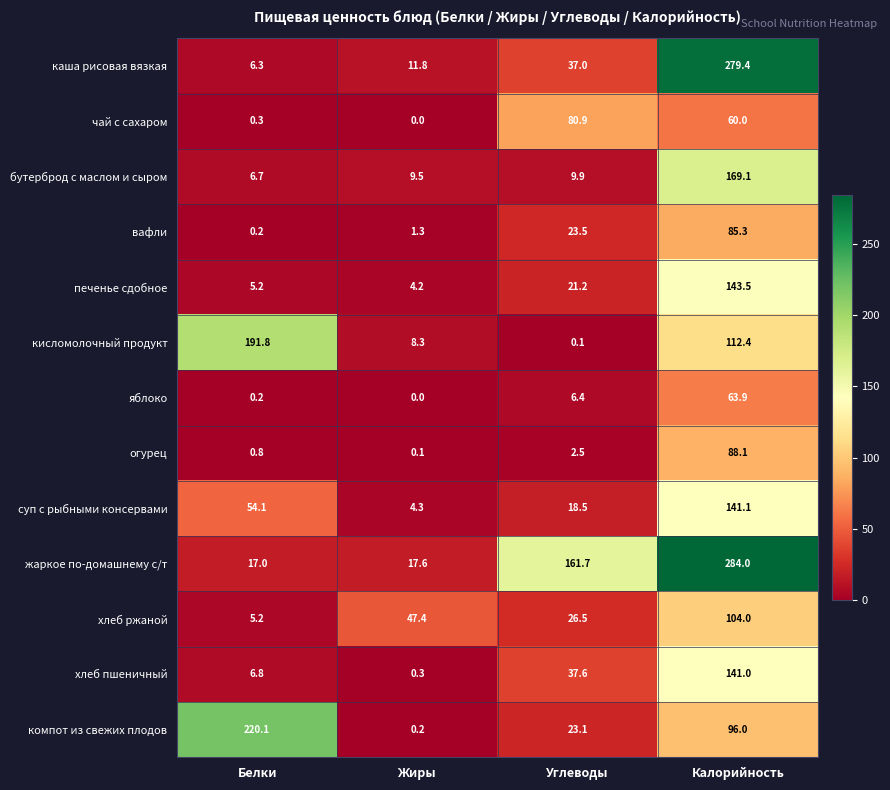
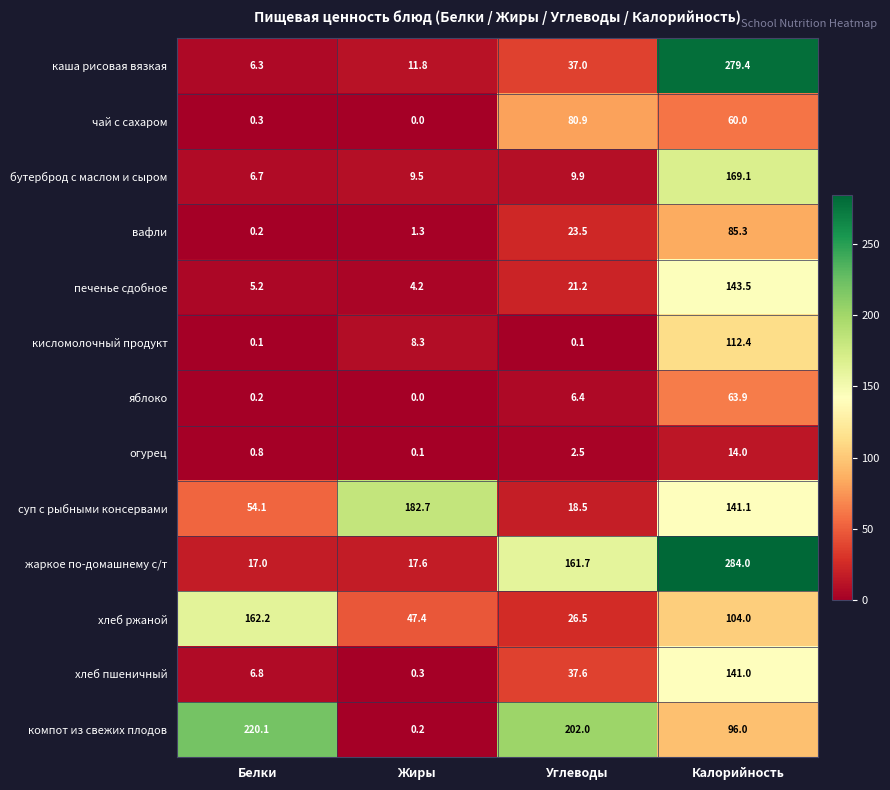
  {
    "каша рисовая вязкая": {
      "Белки": 6.3,
      "Жиры": 11.8,
      "Углеводы": 37.0,
      "Калорийность": 279.4
    },
    "чай с сахаром": {
      "Белки": 0.3,
      "Жиры": 0.0,
      "Углеводы": 80.9,
      "Калорийность": 60.0
    },
    "бутерброд с маслом и сыром": {
      "Белки": 6.7,
      "Жиры": 9.5,
      "Углеводы": 9.9,
      "Калорийность": 169.1
    },
    "вафли": {
      "Белки": 0.2,
      "Жиры": 1.3,
      "Углеводы": 23.5,
      "Калорийность": 85.3
    },
    "печенье сдобное": {
      "Белки": 5.2,
      "Жиры": 4.2,
      "Углеводы": 21.2,
      "Калорийность": 143.5
    },
    "кисломолочный продукт": {
-     "Белки": 191.8,
+     "Белки": 0.1,
      "Жиры": 8.3,
      "Углеводы": 0.1,
      "Калорийность": 112.4
    },
    "яблоко": {
      "Белки": 0.2,
      "Жиры": 0.0,
      "Углеводы": 6.4,
      "Калорийность": 63.9
    },
    "огурец": {
      "Белки": 0.8,
      "Жиры": 0.1,
      "Углеводы": 2.5,
-     "Калорийность": 88.1
+     "Калорийность": 14.0
    },
    "суп с рыбными консервами": {
      "Белки": 54.1,
-     "Жиры": 4.3,
+     "Жиры": 182.7,
      "Углеводы": 18.5,
      "Калорийность": 141.1
    },
    "жаркое по-домашнему с/т": {
      "Белки": 17.0,
      "Жиры": 17.6,
      "Углеводы": 161.7,
      "Калорийность": 284.0
    },
    "хлеб ржаной": {
-     "Белки": 5.2,
+     "Белки": 162.2,
      "Жиры": 47.4,
      "Углеводы": 26.5,
      "Калорийность": 104.0
    },
    "хлеб пшеничный": {
      "Белки": 6.8,
      "Жиры": 0.3,
      "Углеводы": 37.6,
      "Калорийность": 141.0
    },
    "компот из свежих плодов": {
      "Белки": 220.1,
      "Жиры": 0.2,
-     "Углеводы": 23.1,
+     "Углеводы": 202.0,
      "Калорийность": 96.0
    }
  }
